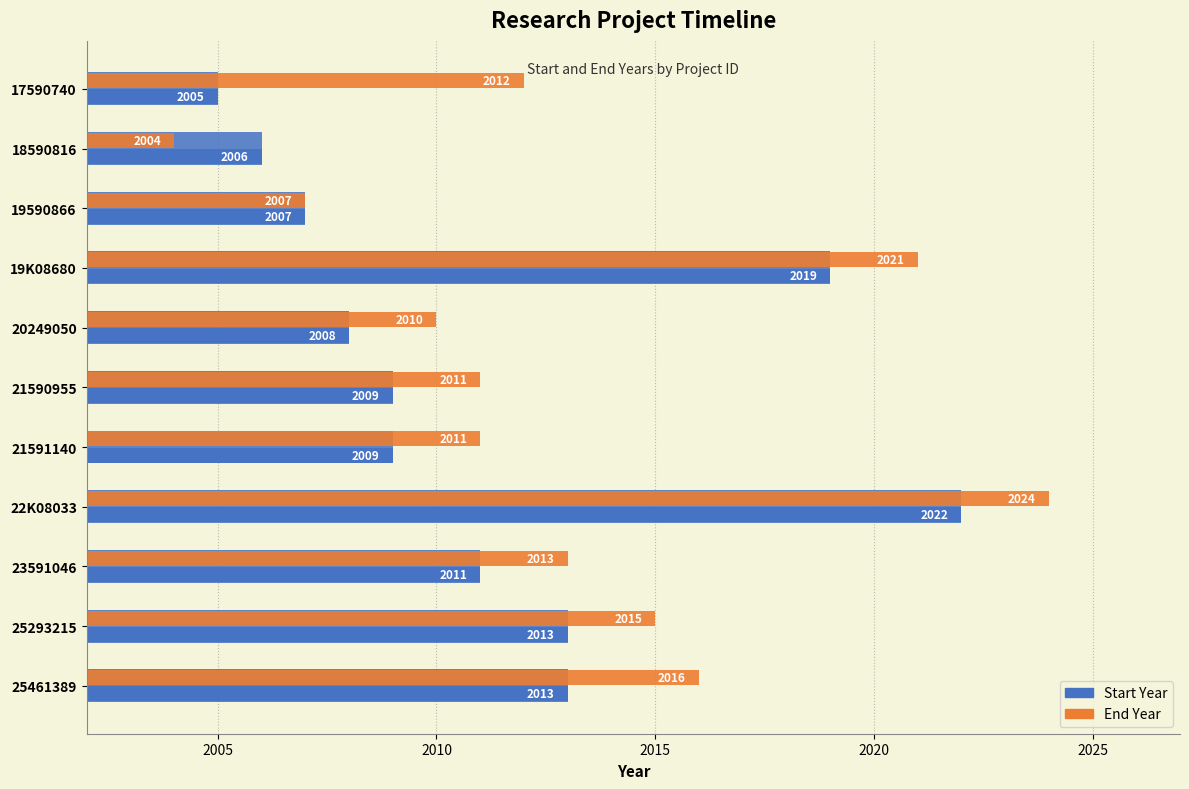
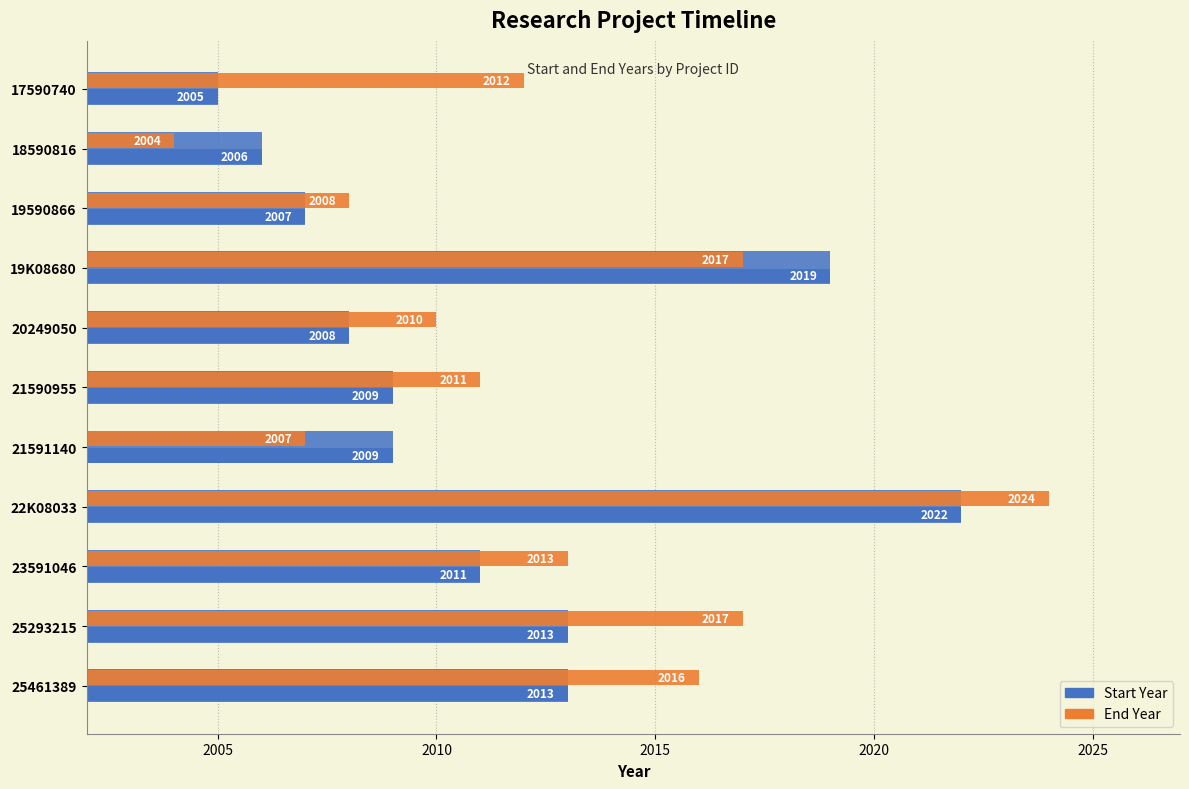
  {
    "End Year": {
      "17590740": 2012,
-     "19590866": 2007,
-     "19K08680": 2021,
+     "19590866": 2008,
+     "19K08680": 2017,
      "20249050": 2010,
      "21590955": 2011,
-     "21591140": 2011,
+     "21591140": 2007,
      "22K08033": 2024,
      "23591046": 2013,
-     "25293215": 2015,
+     "25293215": 2017,
      "25461389": 2016
    }
  }
